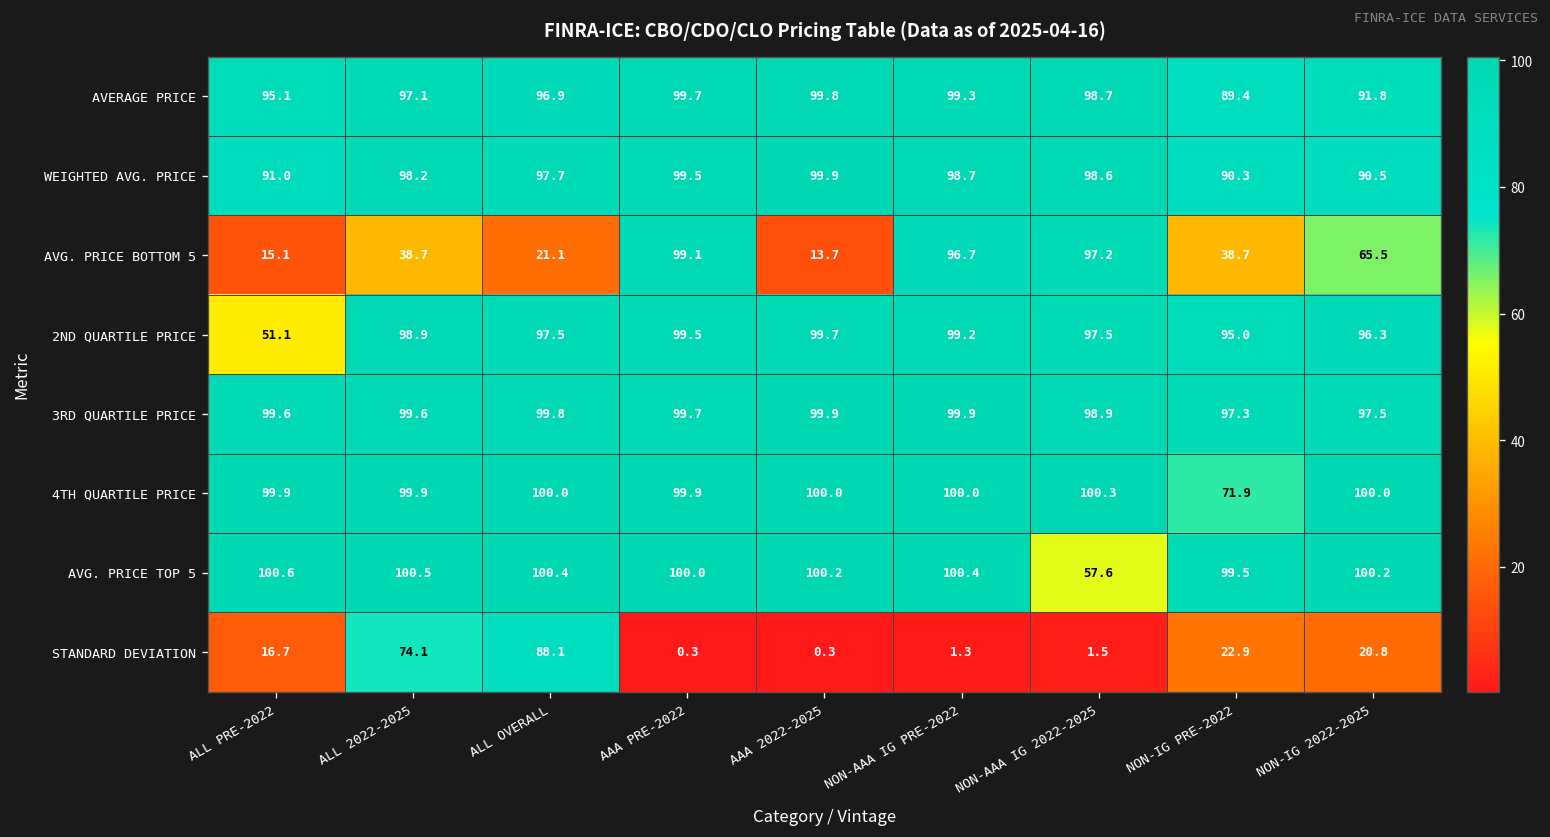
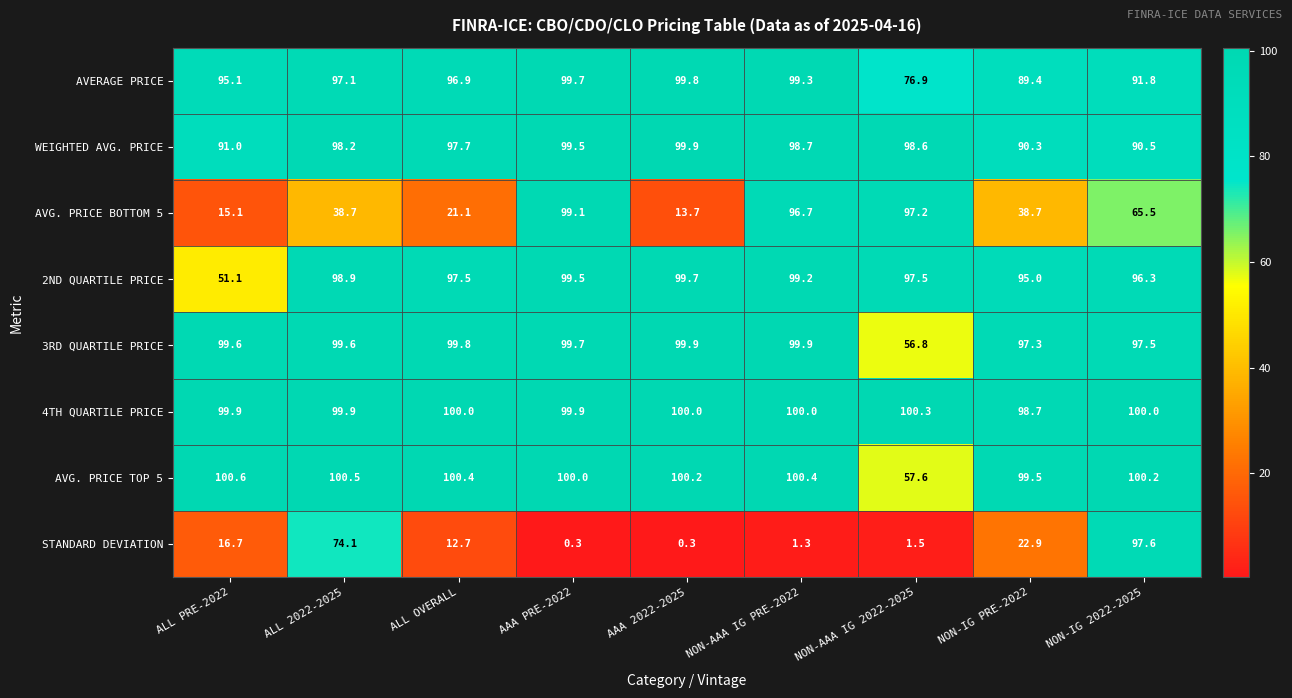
  {
    "AVERAGE PRICE": {
      "ALL PRE-2022": 95.1,
      "ALL 2022-2025": 97.1,
      "ALL OVERALL": 96.9,
      "AAA PRE-2022": 99.7,
      "AAA 2022-2025": 99.8,
      "NON-AAA IG PRE-2022": 99.3,
-     "NON-AAA IG 2022-2025": 98.7,
+     "NON-AAA IG 2022-2025": 76.9,
      "NON-IG PRE-2022": 89.4,
      "NON-IG 2022-2025": 91.8
    },
    "WEIGHTED AVG. PRICE": {
      "ALL PRE-2022": 91.0,
      "ALL 2022-2025": 98.2,
      "ALL OVERALL": 97.7,
      "AAA PRE-2022": 99.5,
      "AAA 2022-2025": 99.9,
      "NON-AAA IG PRE-2022": 98.7,
      "NON-AAA IG 2022-2025": 98.6,
      "NON-IG PRE-2022": 90.3,
      "NON-IG 2022-2025": 90.5
    },
    "AVG. PRICE BOTTOM 5": {
      "ALL PRE-2022": 15.1,
      "ALL 2022-2025": 38.7,
      "ALL OVERALL": 21.1,
      "AAA PRE-2022": 99.1,
      "AAA 2022-2025": 13.7,
      "NON-AAA IG PRE-2022": 96.7,
      "NON-AAA IG 2022-2025": 97.2,
      "NON-IG PRE-2022": 38.7,
      "NON-IG 2022-2025": 65.5
    },
    "2ND QUARTILE PRICE": {
      "ALL PRE-2022": 51.1,
      "ALL 2022-2025": 98.9,
      "ALL OVERALL": 97.5,
      "AAA PRE-2022": 99.5,
      "AAA 2022-2025": 99.7,
      "NON-AAA IG PRE-2022": 99.2,
      "NON-AAA IG 2022-2025": 97.5,
      "NON-IG PRE-2022": 95.0,
      "NON-IG 2022-2025": 96.3
    },
    "3RD QUARTILE PRICE": {
      "ALL PRE-2022": 99.6,
      "ALL 2022-2025": 99.6,
      "ALL OVERALL": 99.8,
      "AAA PRE-2022": 99.7,
      "AAA 2022-2025": 99.9,
      "NON-AAA IG PRE-2022": 99.9,
-     "NON-AAA IG 2022-2025": 98.9,
+     "NON-AAA IG 2022-2025": 56.8,
      "NON-IG PRE-2022": 97.3,
      "NON-IG 2022-2025": 97.5
    },
    "4TH QUARTILE PRICE": {
      "ALL PRE-2022": 99.9,
      "ALL 2022-2025": 99.9,
      "ALL OVERALL": 100.0,
      "AAA PRE-2022": 99.9,
      "AAA 2022-2025": 100.0,
      "NON-AAA IG PRE-2022": 100.0,
      "NON-AAA IG 2022-2025": 100.3,
-     "NON-IG PRE-2022": 71.9,
+     "NON-IG PRE-2022": 98.7,
      "NON-IG 2022-2025": 100.0
    },
    "AVG. PRICE TOP 5": {
      "ALL PRE-2022": 100.6,
      "ALL 2022-2025": 100.5,
      "ALL OVERALL": 100.4,
      "AAA PRE-2022": 100.0,
      "AAA 2022-2025": 100.2,
      "NON-AAA IG PRE-2022": 100.4,
      "NON-AAA IG 2022-2025": 57.6,
      "NON-IG PRE-2022": 99.5,
      "NON-IG 2022-2025": 100.2
    },
    "STANDARD DEVIATION": {
      "ALL PRE-2022": 16.7,
      "ALL 2022-2025": 74.1,
-     "ALL OVERALL": 88.1,
+     "ALL OVERALL": 12.7,
      "AAA PRE-2022": 0.3,
      "AAA 2022-2025": 0.3,
      "NON-AAA IG PRE-2022": 1.3,
      "NON-AAA IG 2022-2025": 1.5,
      "NON-IG PRE-2022": 22.9,
-     "NON-IG 2022-2025": 20.8
+     "NON-IG 2022-2025": 97.6
    }
  }
